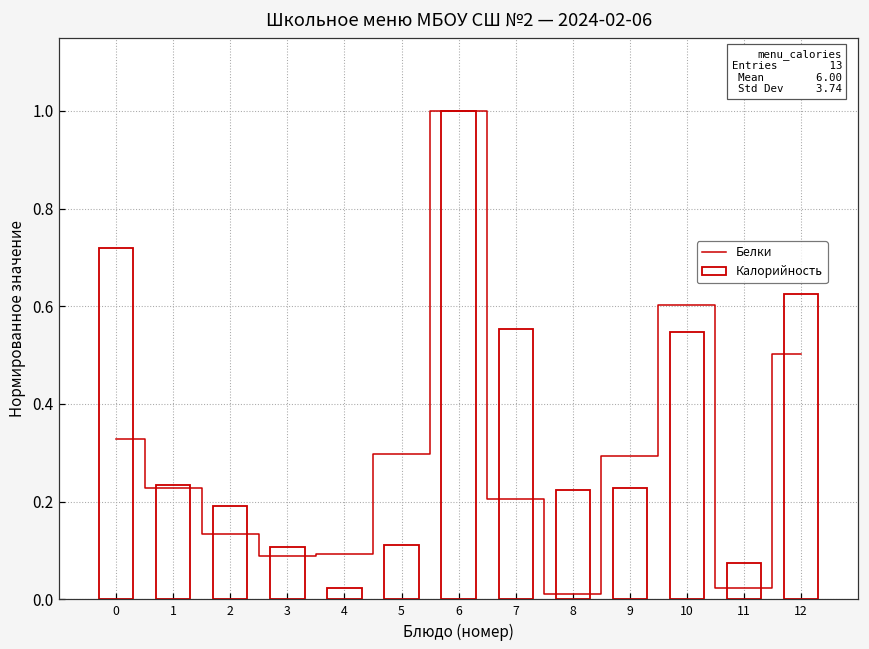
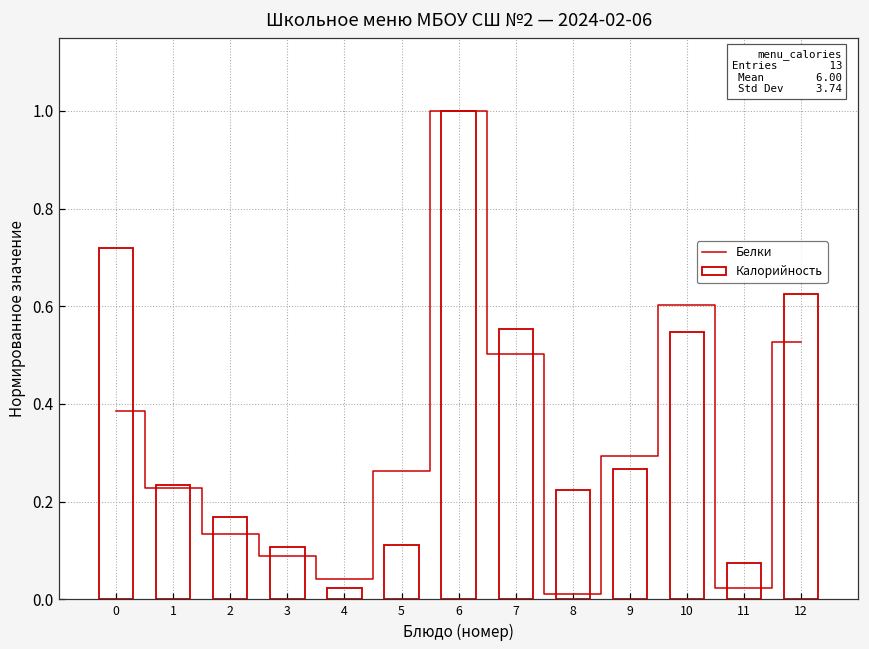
  {
    "Белки": {
-     "0": 0.33,
+     "0": 0.39,
      "1": 0.23,
      "2": 0.13,
      "3": 0.09,
-     "4": 0.09,
-     "5": 0.30,
+     "4": 0.04,
+     "5": 0.26,
      "6": 1.00,
-     "7": 0.20,
+     "7": 0.50,
      "8": 0.01,
      "9": 0.29,
      "10": 0.60,
      "11": 0.02,
-     "12": 0.50
+     "12": 0.53
    },
    "Калорийность": {
      "0": 0.72,
      "1": 0.23,
-     "2": 0.19,
+     "2": 0.17,
      "3": 0.11,
      "4": 0.02,
      "5": 0.11,
      "6": 1.00,
      "7": 0.55,
      "8": 0.22,
-     "9": 0.23,
+     "9": 0.27,
      "10": 0.55,
      "11": 0.08,
      "12": 0.63
    }
  }
